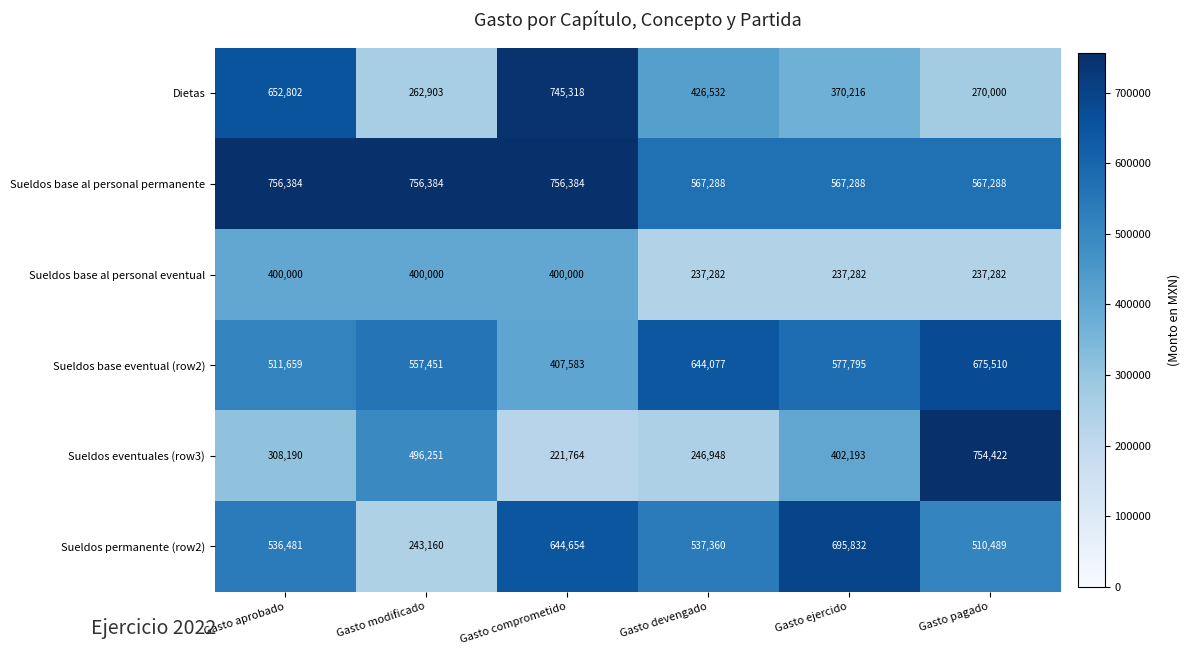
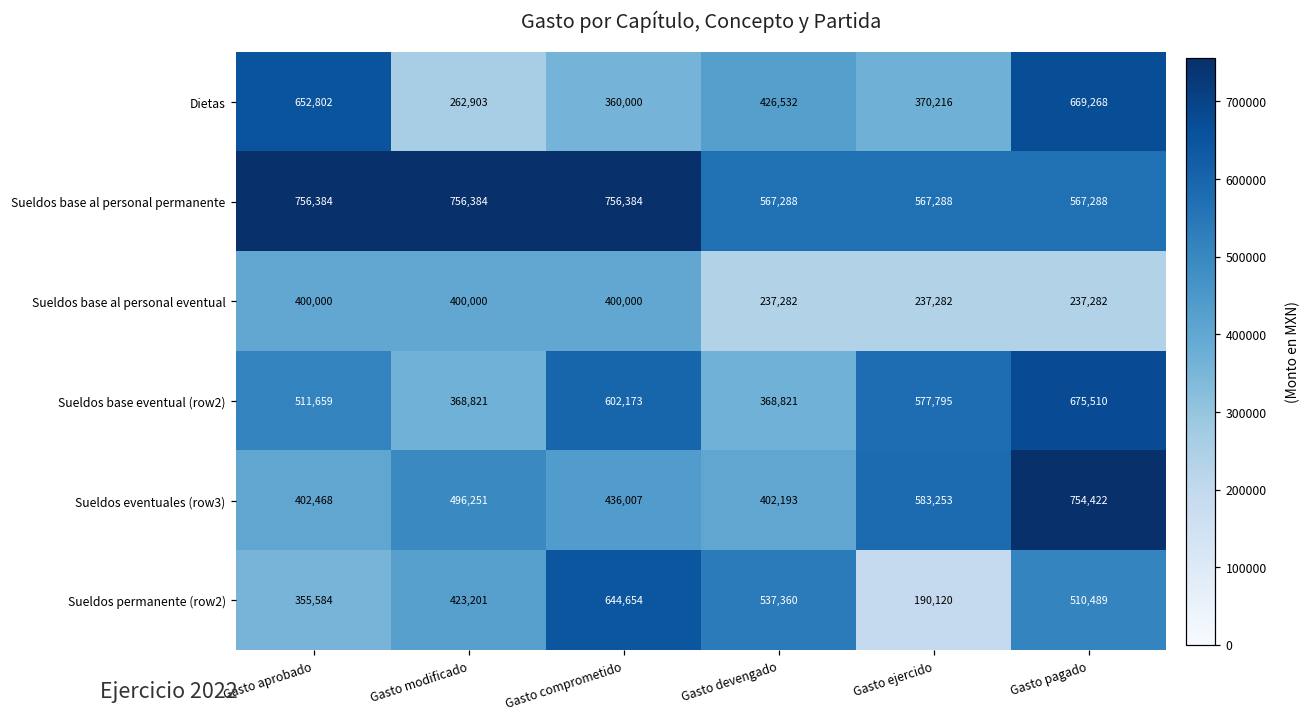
  {
    "Dietas": {
      "Gasto aprobado": "652,802",
      "Gasto modificado": "262,903",
-     "Gasto comprometido": "745,318",
+     "Gasto comprometido": "360,000",
      "Gasto devengado": "426,532",
      "Gasto ejercido": "370,216",
-     "Gasto pagado": "270,000"
+     "Gasto pagado": "669,268"
    },
    "Sueldos base al personal permanente": {
      "Gasto aprobado": "756,384",
      "Gasto modificado": "756,384",
      "Gasto comprometido": "756,384",
      "Gasto devengado": "567,288",
      "Gasto ejercido": "567,288",
      "Gasto pagado": "567,288"
    },
    "Sueldos base al personal eventual": {
      "Gasto aprobado": "400,000",
      "Gasto modificado": "400,000",
      "Gasto comprometido": "400,000",
      "Gasto devengado": "237,282",
      "Gasto ejercido": "237,282",
      "Gasto pagado": "237,282"
    },
    "Sueldos base eventual (row2)": {
      "Gasto aprobado": "511,659",
-     "Gasto modificado": "557,451",
-     "Gasto comprometido": "407,583",
-     "Gasto devengado": "644,077",
+     "Gasto modificado": "368,821",
+     "Gasto comprometido": "602,173",
+     "Gasto devengado": "368,821",
      "Gasto ejercido": "577,795",
      "Gasto pagado": "675,510"
    },
    "Sueldos eventuales (row3)": {
-     "Gasto aprobado": "308,190",
+     "Gasto aprobado": "402,468",
      "Gasto modificado": "496,251",
-     "Gasto comprometido": "221,764",
-     "Gasto devengado": "246,948",
-     "Gasto ejercido": "402,193",
+     "Gasto comprometido": "436,007",
+     "Gasto devengado": "402,193",
+     "Gasto ejercido": "583,253",
      "Gasto pagado": "754,422"
    },
    "Sueldos permanente (row2)": {
-     "Gasto aprobado": "536,481",
-     "Gasto modificado": "243,160",
+     "Gasto aprobado": "355,584",
+     "Gasto modificado": "423,201",
      "Gasto comprometido": "644,654",
      "Gasto devengado": "537,360",
-     "Gasto ejercido": "695,832",
+     "Gasto ejercido": "190,120",
      "Gasto pagado": "510,489"
    }
  }
